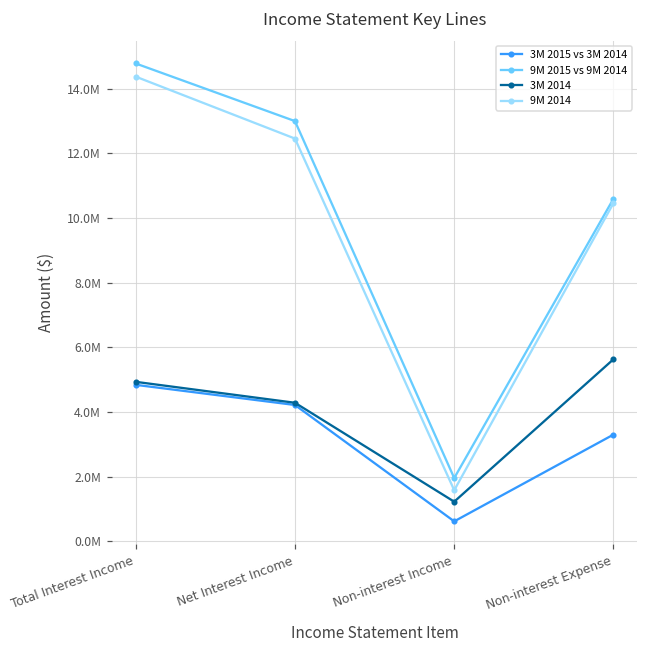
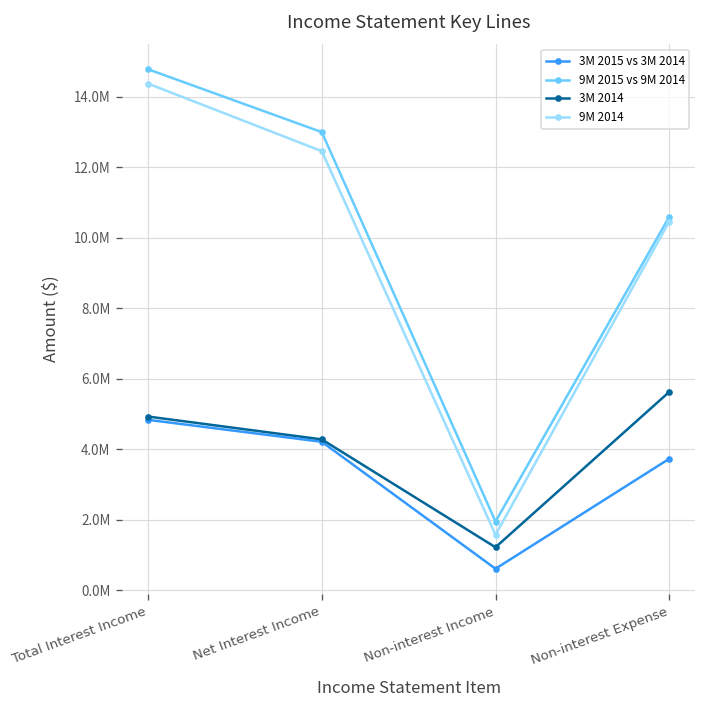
  {
    "3M 2015 vs 3M 2014": {
      "Total Interest Income": 4800000,
      "Non-interest Income": 600000,
-     "Non-interest Expense": 3300000
+     "Non-interest Expense": 3700000
    },
    "3M 2014": {
      "Total Interest Income": 4900000,
      "Non-interest Income": 1200000,
      "Non-interest Expense": 5600000
    }
  }
